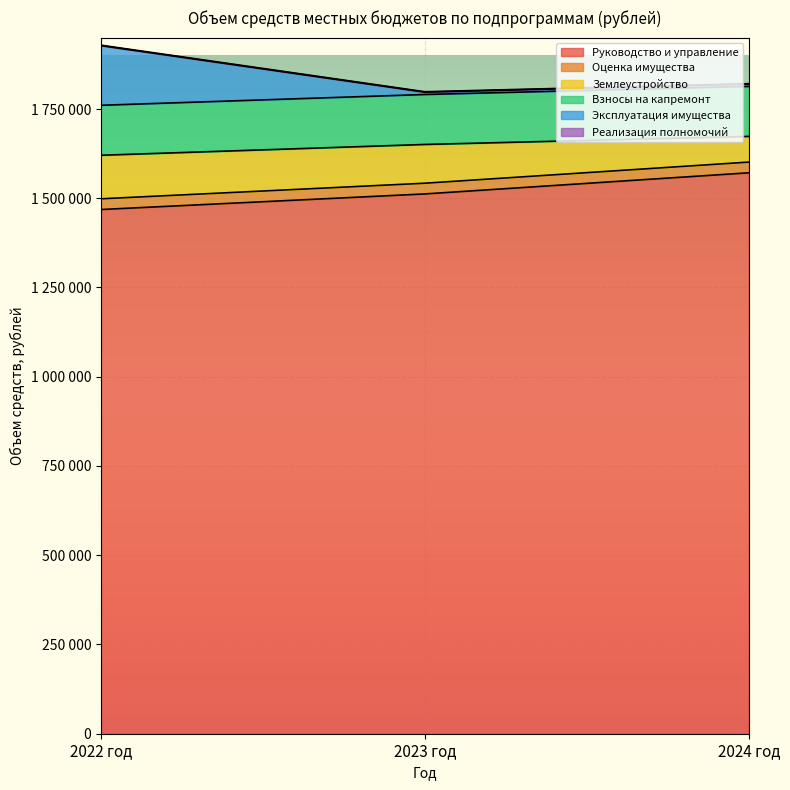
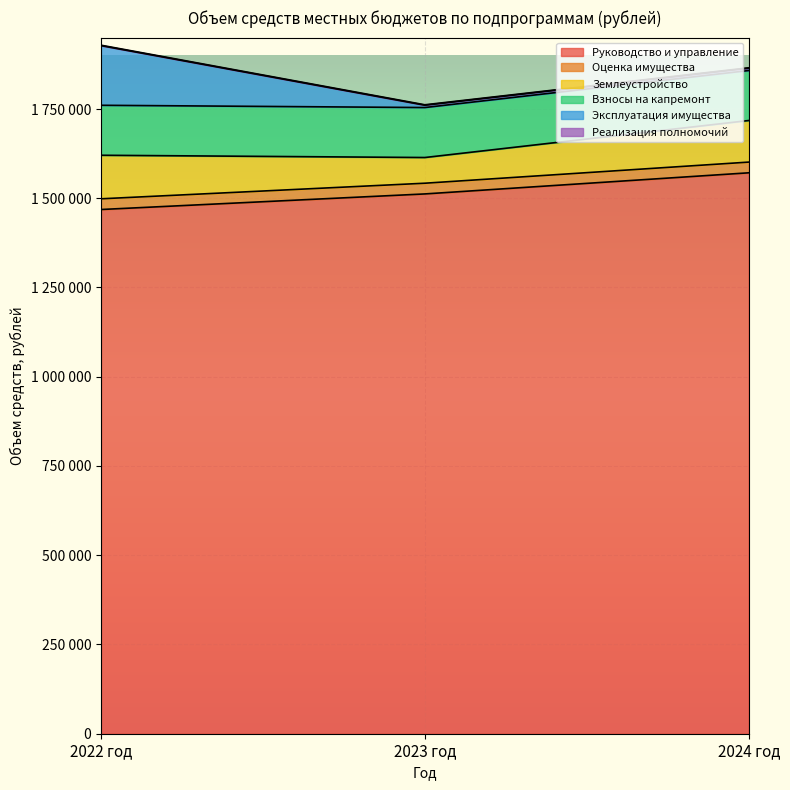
  {
    "Землеустройство": {
      "2022 год": 120000,
-     "2023 год": 110000,
-     "2024 год": 70000
+     "2023 год": 70000,
+     "2024 год": 120000
    },
    "Взносы на капремонт": {
      "2022 год": 140000
    }
  }
